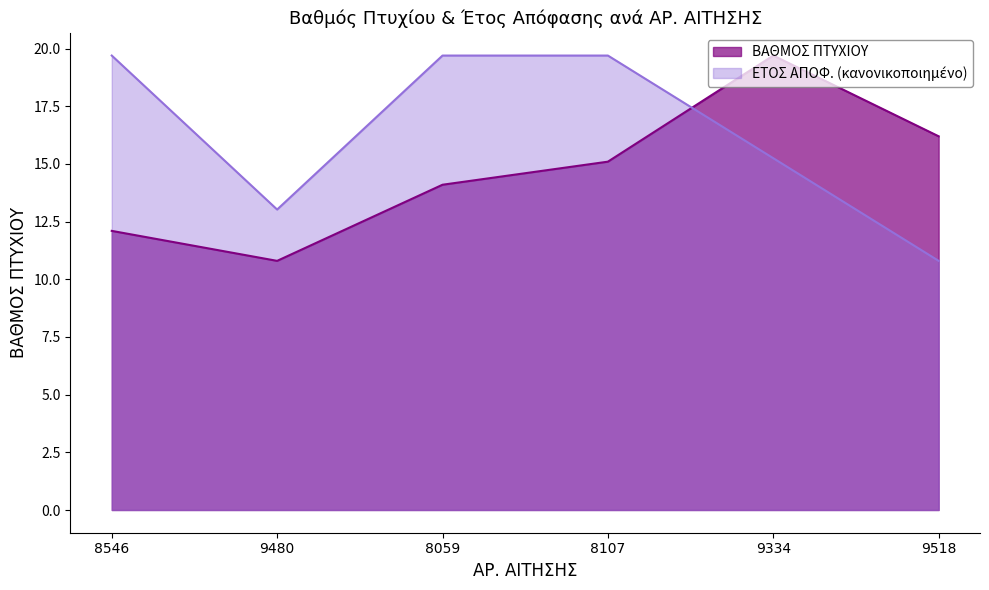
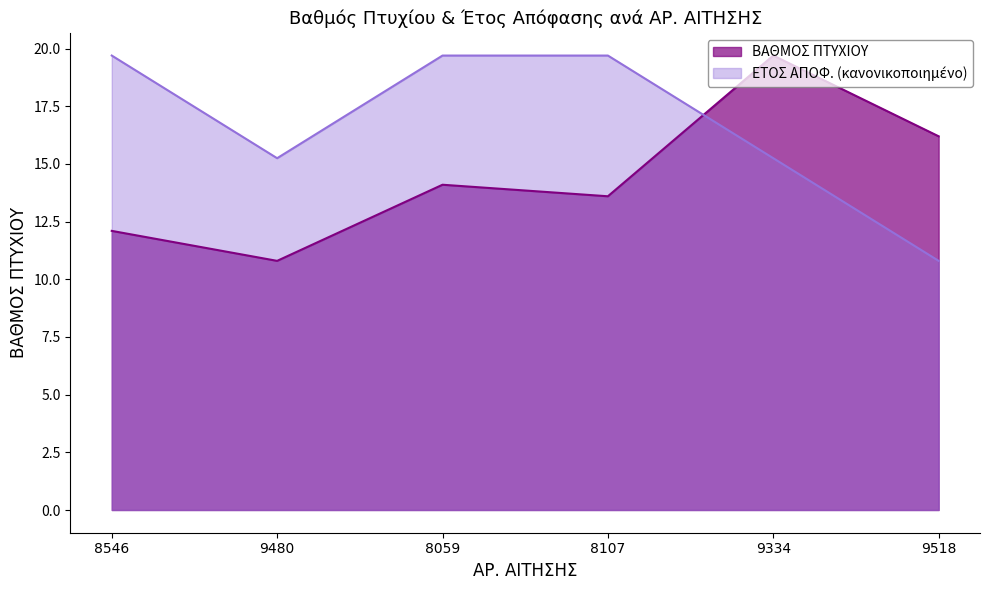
  {
    "ΒΑΘΜΟΣ ΠΤΥΧΙΟΥ": {
      "8546": 12.1,
      "9480": 10.8,
      "8059": 14.1,
-     "8107": 15.1,
+     "8107": 13.6,
      "9518": 16.2
    },
    "ΕΤΟΣ ΑΠΟΦ. (κανονικοποιημένο)": {
      "8546": 19.7,
-     "9480": 13.0,
+     "9480": 15.3,
      "8059": 19.7,
      "8107": 19.7,
      "9334": 15.3,
      "9518": 10.8
    }
  }
